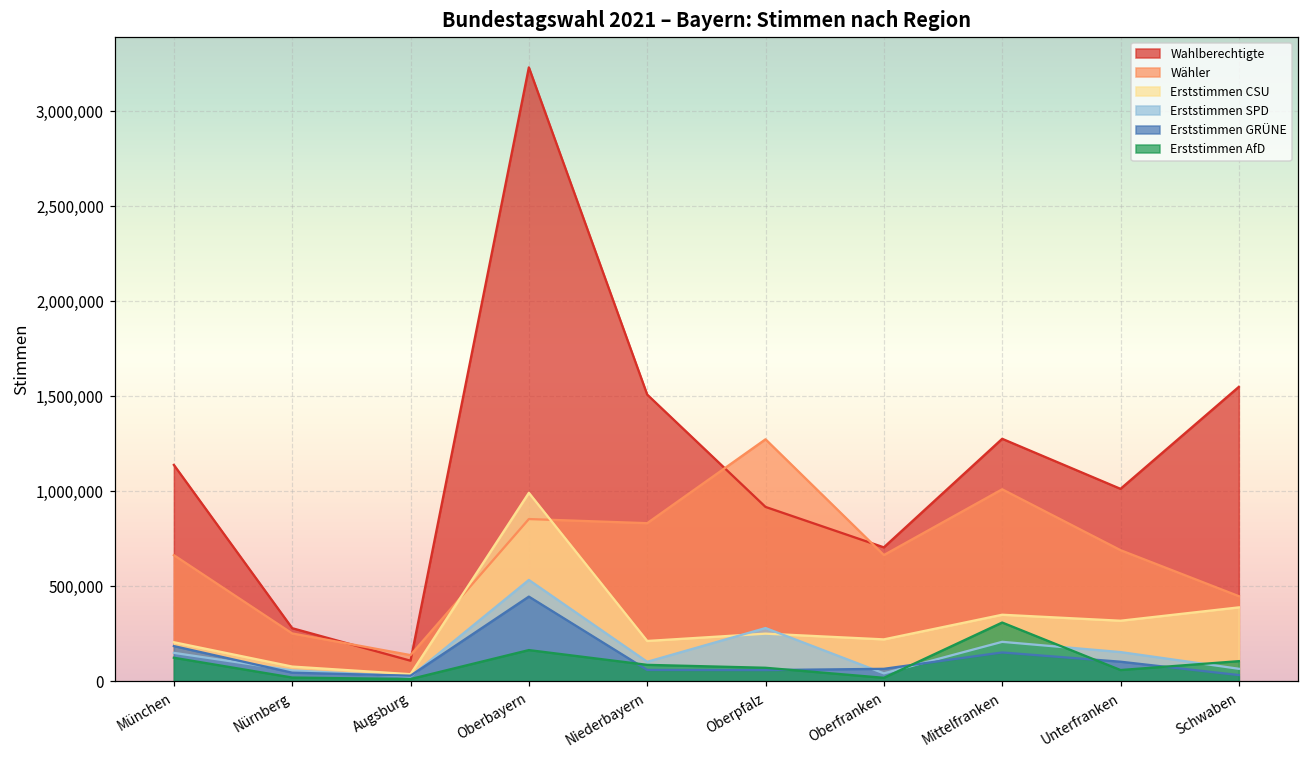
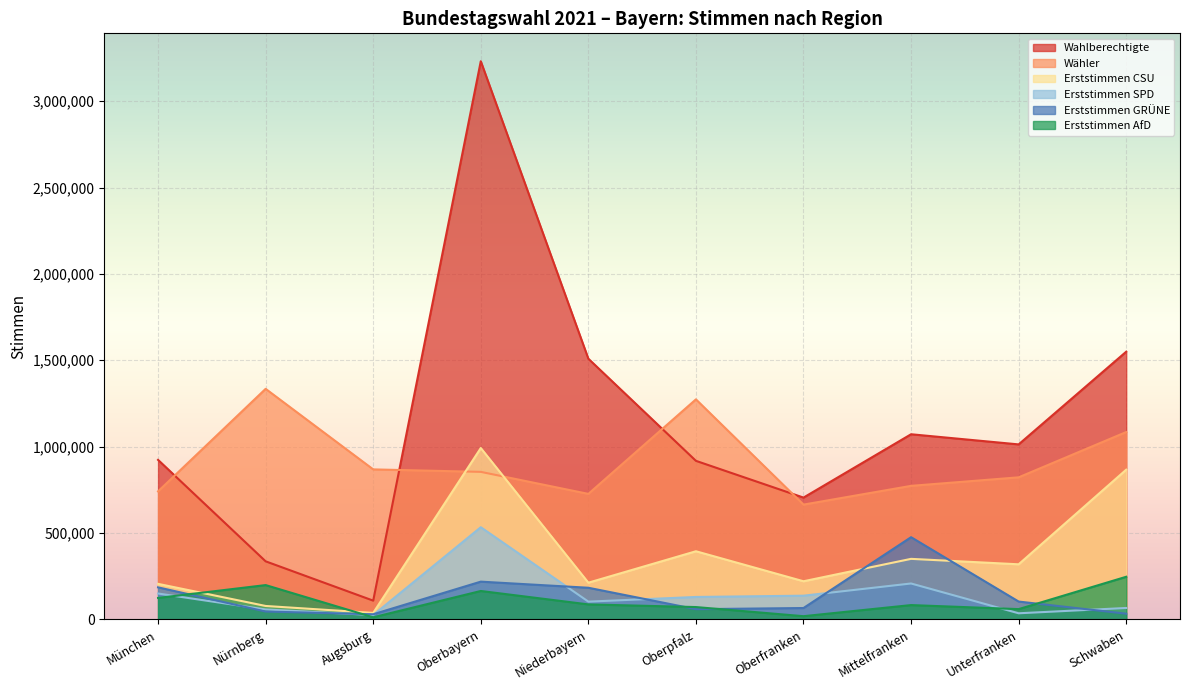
  {
    "Wahlberechtigte": {
-     "München": "1,140,000",
-     "Nürnberg": "280,000",
+     "München": "920,000",
+     "Nürnberg": "340,000",
      "Augsburg": "110,000",
      "Oberbayern": "3,230,000",
      "Niederbayern": "1,510,000",
      "Oberpfalz": "920,000",
      "Oberfranken": "700,000",
-     "Mittelfranken": "1,280,000",
+     "Mittelfranken": "1,070,000",
      "Unterfranken": "1,010,000",
      "Schwaben": "1,550,000"
    },
    "Wähler": {
-     "München": "660,000",
-     "Nürnberg": "250,000",
-     "Augsburg": "140,000",
+     "München": "740,000",
+     "Nürnberg": "1,330,000",
+     "Augsburg": "870,000",
      "Oberbayern": "850,000",
-     "Niederbayern": "830,000",
+     "Niederbayern": "730,000",
      "Oberpfalz": "1,270,000",
      "Oberfranken": "660,000",
-     "Mittelfranken": "1,010,000",
-     "Unterfranken": "690,000",
-     "Schwaben": "450,000"
+     "Mittelfranken": "770,000",
+     "Unterfranken": "820,000",
+     "Schwaben": "1,080,000"
    },
    "Erststimmen CSU": {
      "München": "210,000",
      "Nürnberg": "80,000",
      "Oberbayern": "990,000",
      "Niederbayern": "210,000",
-     "Oberpfalz": "250,000",
+     "Oberpfalz": "390,000",
      "Oberfranken": "220,000",
      "Mittelfranken": "350,000",
      "Unterfranken": "320,000",
-     "Schwaben": "390,000"
+     "Schwaben": "870,000"
    },
    "Erststimmen SPD": {
      "München": "150,000",
      "Oberbayern": "530,000",
      "Niederbayern": "100,000",
-     "Oberpfalz": "280,000",
-     "Oberfranken": "40,000",
+     "Oberpfalz": "130,000",
+     "Oberfranken": "140,000",
      "Mittelfranken": "210,000",
-     "Unterfranken": "150,000",
+     "Unterfranken": "40,000",
      "Schwaben": "70,000"
    },
    "Erststimmen GRÜNE": {
      "München": "190,000",
-     "Oberbayern": "450,000",
-     "Niederbayern": "60,000",
+     "Oberbayern": "220,000",
+     "Niederbayern": "180,000",
      "Oberfranken": "70,000",
-     "Mittelfranken": "150,000",
+     "Mittelfranken": "480,000",
      "Unterfranken": "100,000",
      "Schwaben": "30,000"
    },
    "Erststimmen AfD": {
      "München": "120,000",
-     "Nürnberg": "20,000",
+     "Nürnberg": "200,000",
      "Oberbayern": "160,000",
      "Niederbayern": "90,000",
      "Oberfranken": "20,000",
-     "Mittelfranken": "310,000",
+     "Mittelfranken": "80,000",
      "Unterfranken": "60,000",
-     "Schwaben": "110,000"
+     "Schwaben": "250,000"
    }
  }
